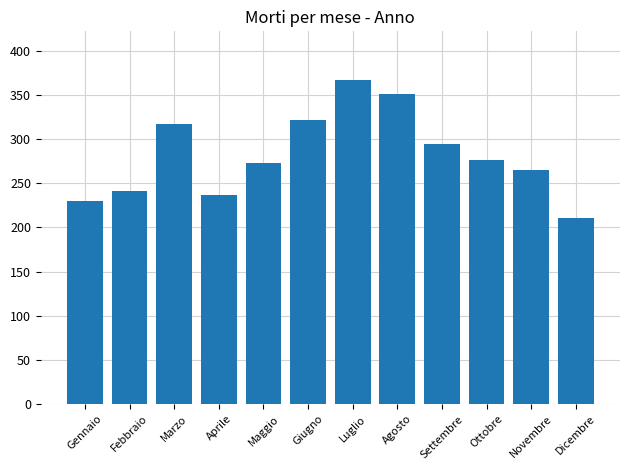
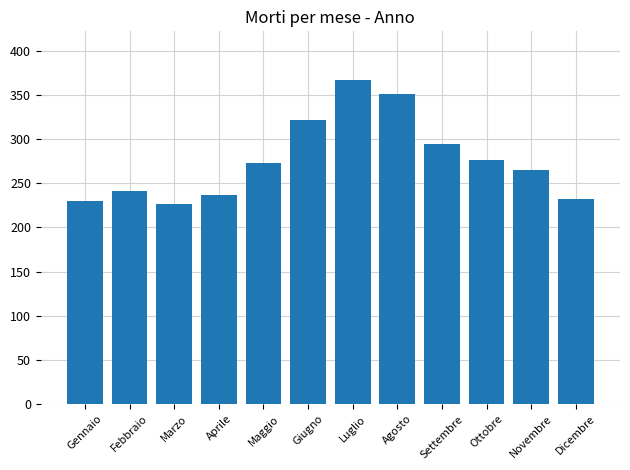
  {
    "Gennaio": 230,
    "Febbraio": 240,
-   "Marzo": 320,
+   "Marzo": 230,
    "Aprile": 240,
    "Maggio": 270,
    "Giugno": 320,
    "Luglio": 370,
    "Agosto": 350,
    "Settembre": 300,
    "Ottobre": 280,
    "Novembre": 270,
-   "Dicembre": 210
+   "Dicembre": 230
  }
